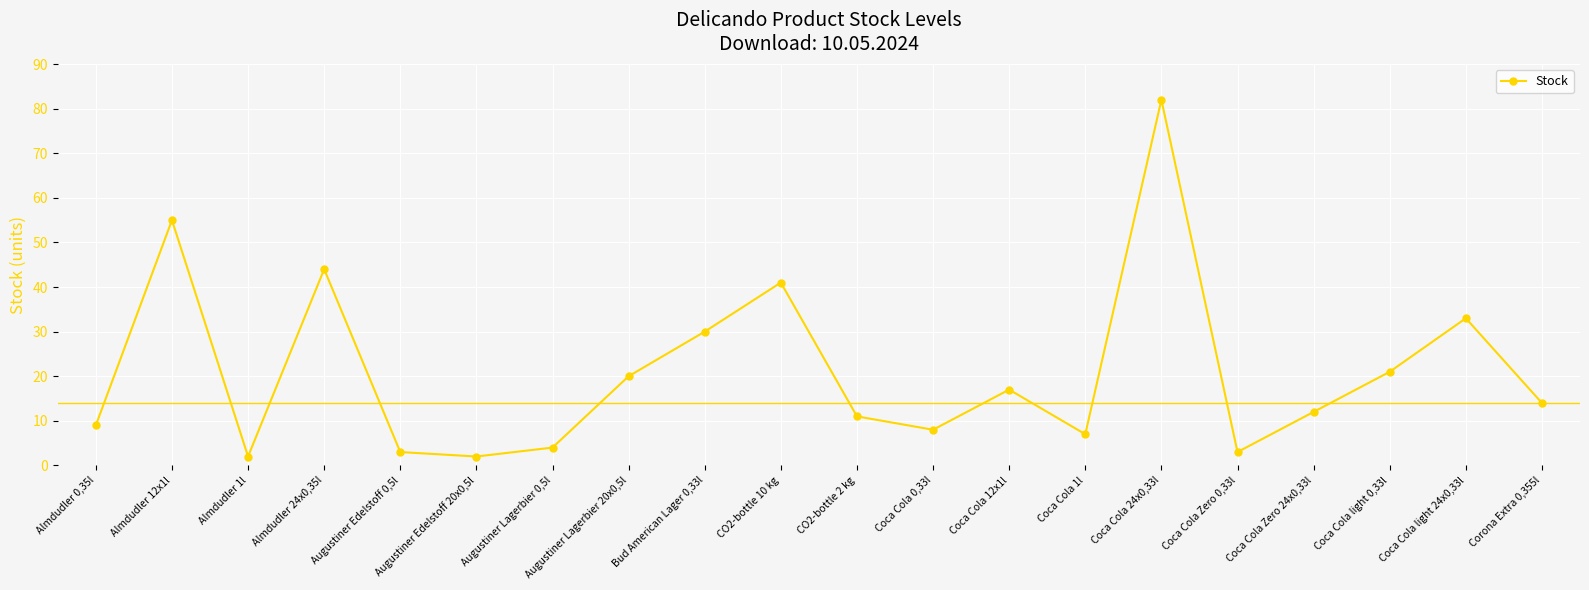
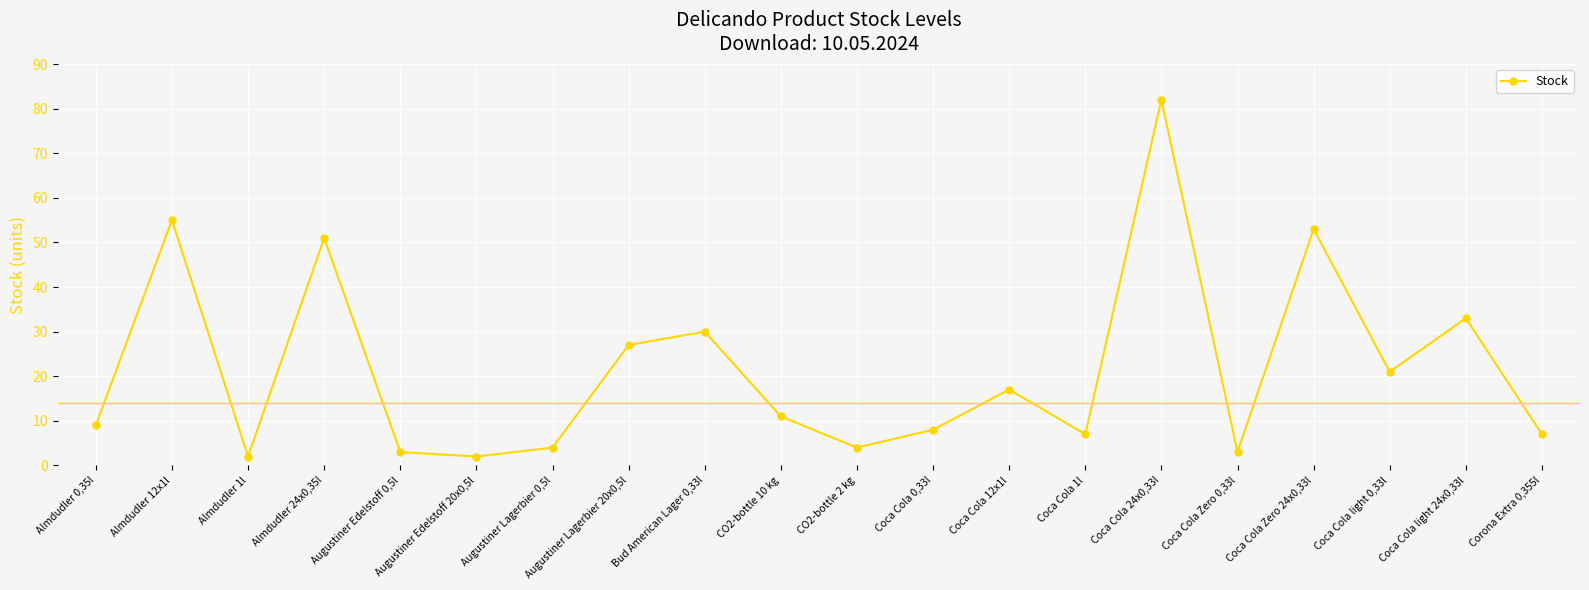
  {
    "Almdudler 0,35l": 9,
    "Almdudler 12x1l": 55,
    "Almdudler 1l": 2,
-   "Almdudler 24x0,35l": 44,
+   "Almdudler 24x0,35l": 51,
    "Augustiner Edelstoff 0,5l": 3,
    "Augustiner Edelstoff 20x0,5l": 2,
    "Augustiner Lagerbier 0,5l": 4,
-   "Augustiner Lagerbier 20x0,5l": 20,
+   "Augustiner Lagerbier 20x0,5l": 27,
    "Bud American Lager 0,33l": 30,
-   "CO2-bottle 10 kg": 41,
-   "CO2-bottle 2 kg": 11,
+   "CO2-bottle 10 kg": 11,
+   "CO2-bottle 2 kg": 4,
    "Coca Cola 0,33l": 8,
    "Coca Cola 12x1l": 17,
    "Coca Cola 1l": 7,
    "Coca Cola 24x0,33l": 82,
    "Coca Cola Zero 0,33l": 3,
-   "Coca Cola Zero 24x0,33l": 12,
+   "Coca Cola Zero 24x0,33l": 53,
    "Coca Cola light 0,33l": 21,
    "Coca Cola light 24x0,33l": 33,
-   "Corona Extra 0,355l": 14
+   "Corona Extra 0,355l": 7
  }
